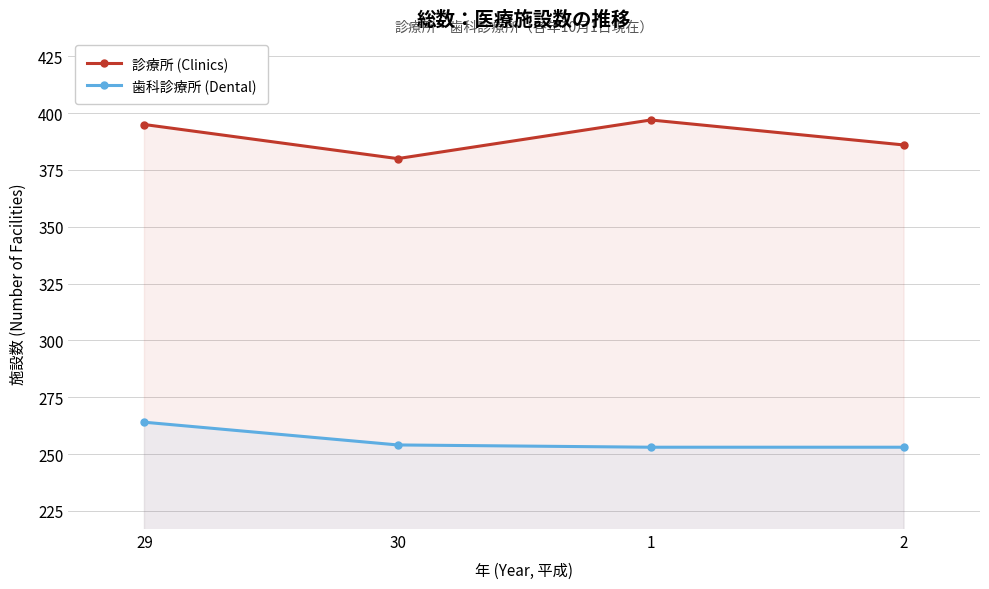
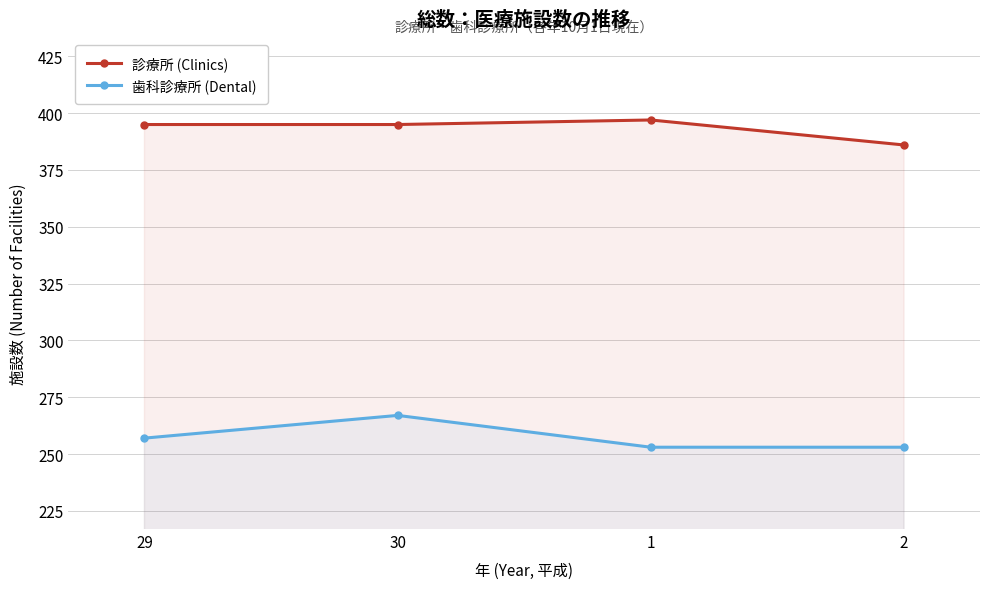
  {
    "診療所 (Clinics)": {
      "29": 395,
-     "30": 380,
+     "30": 395,
      "1": 397,
      "2": 386
    },
    "歯科診療所 (Dental)": {
-     "29": 264,
-     "30": 254,
+     "29": 257,
+     "30": 267,
      "1": 253,
      "2": 253
    }
  }
